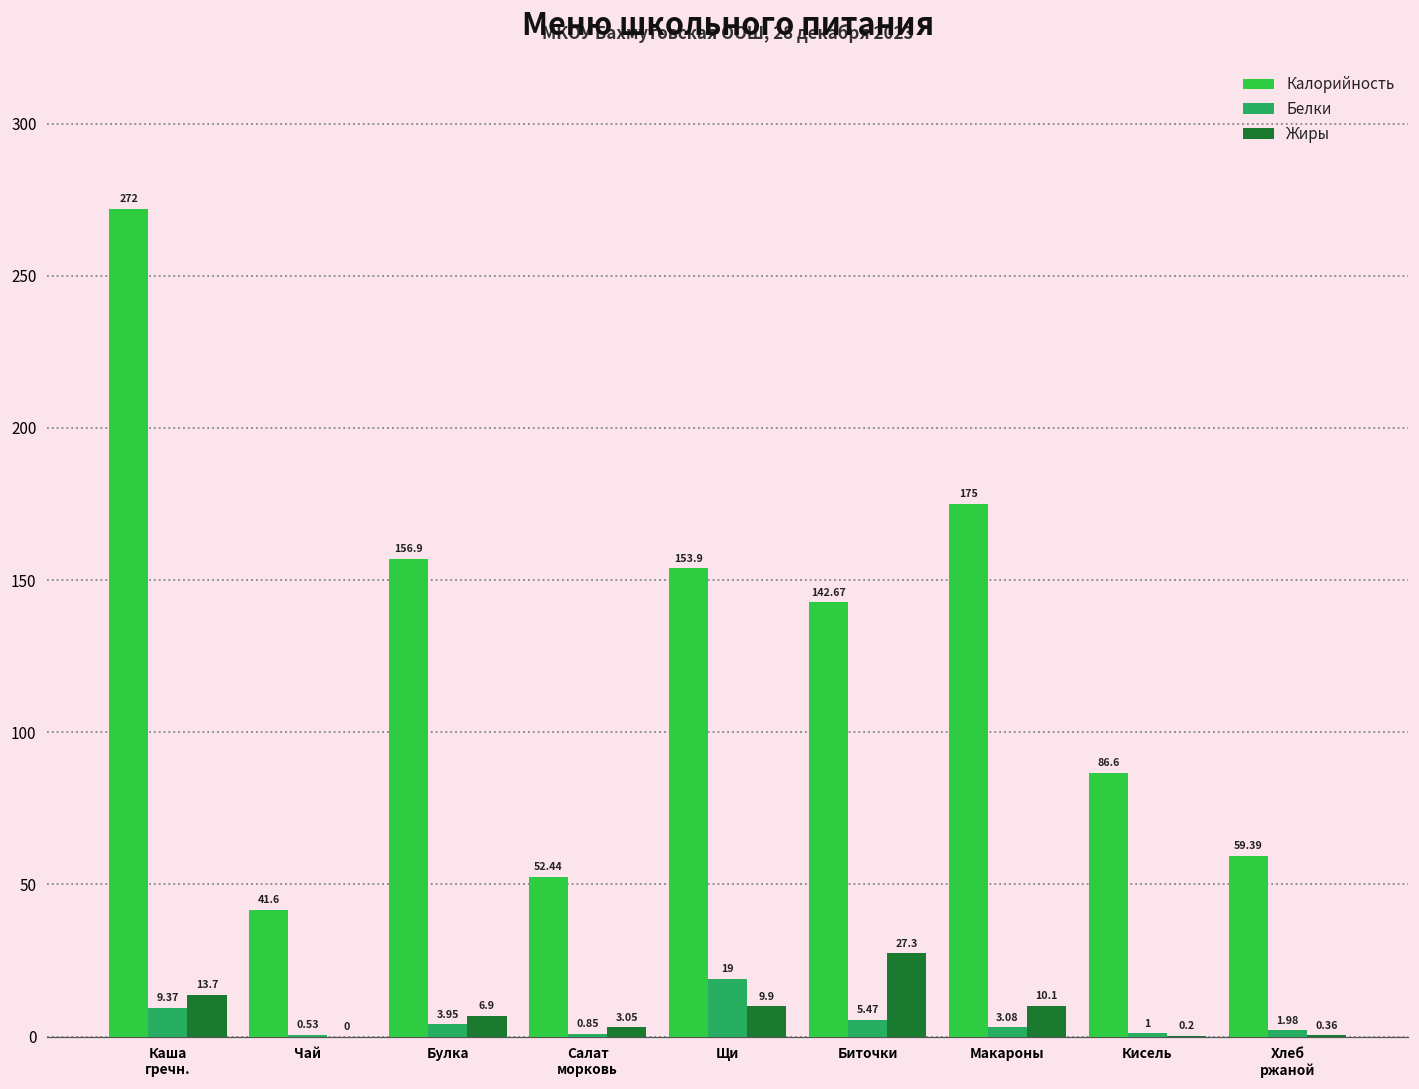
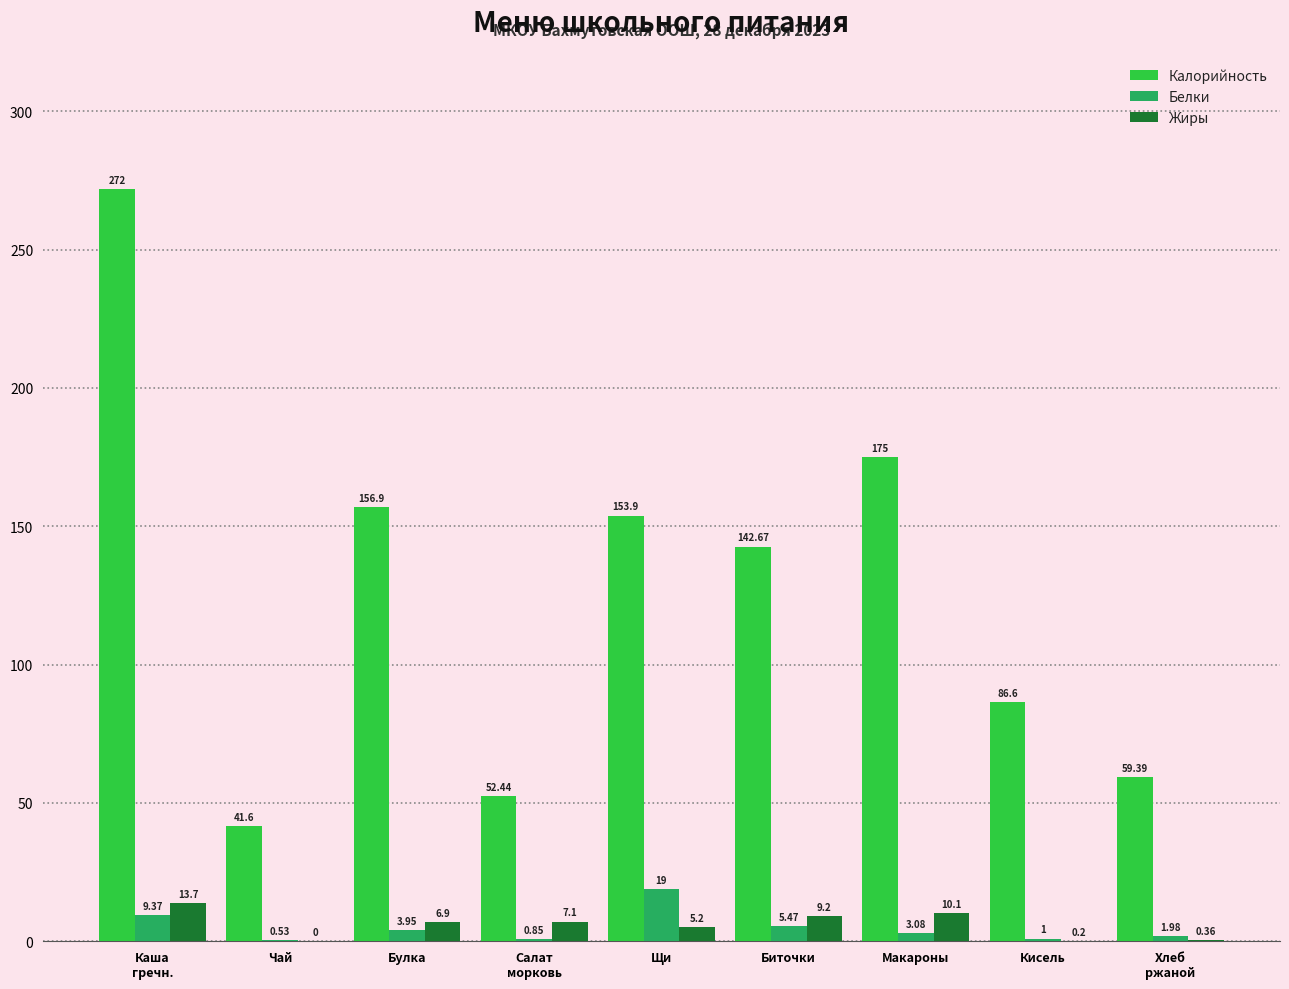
  {
    "Жиры": {
      "Каша гречн.": 13.7,
      "Чай": 0,
      "Булка": 6.9,
-     "Салат морковь": 3.05,
-     "Щи": 9.9,
-     "Биточки": 27.3,
+     "Салат морковь": 7.1,
+     "Щи": 5.2,
+     "Биточки": 9.2,
      "Макароны": 10.1,
      "Кисель": 0.2,
      "Хлеб ржаной": 0.36
    }
  }
